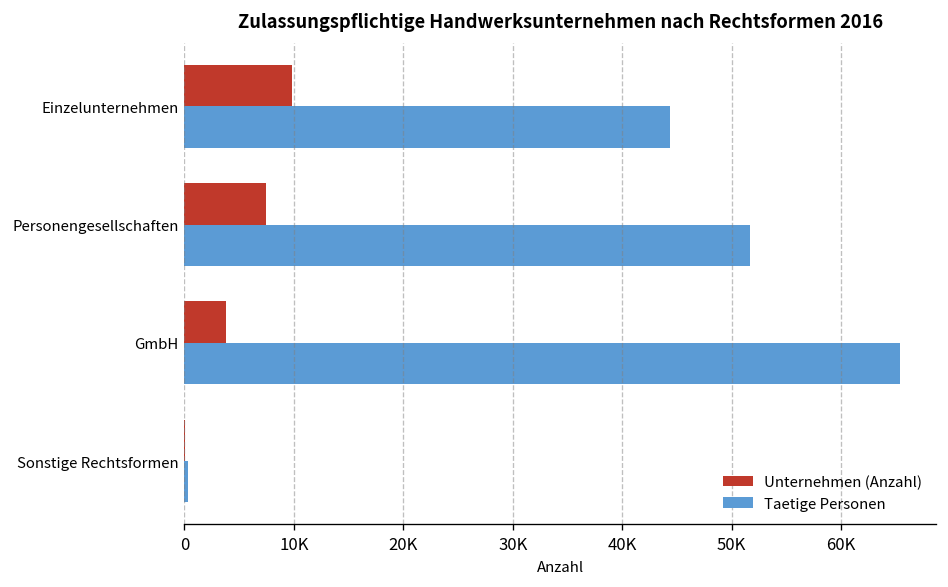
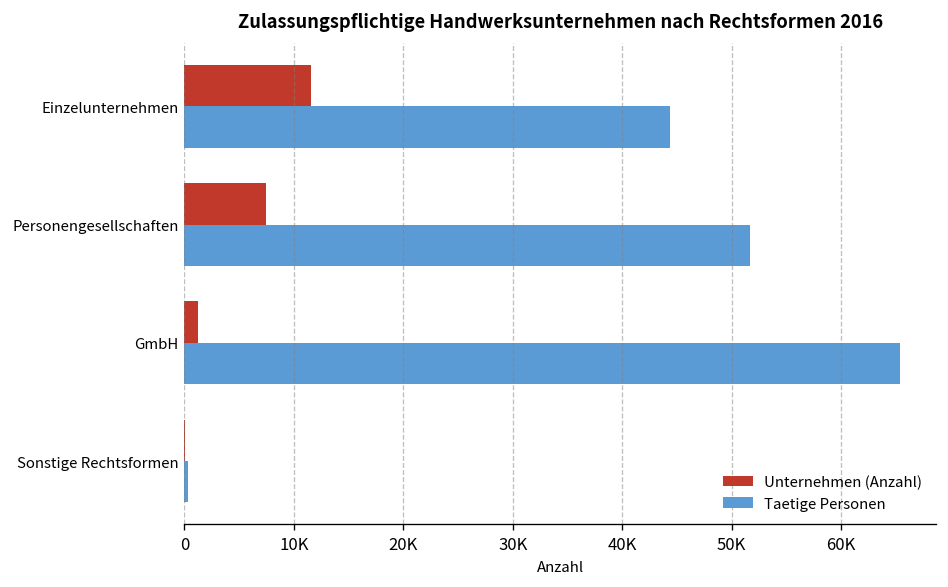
  {
    "Unternehmen (Anzahl)": {
-     "Einzelunternehmen": 10000,
+     "Einzelunternehmen": 12000,
      "Personengesellschaften": 7000,
-     "GmbH": 4000
+     "GmbH": 1000
    },
    "Taetige Personen": {
      "Einzelunternehmen": 44000,
      "Personengesellschaften": 52000,
      "GmbH": 65000,
      "Sonstige Rechtsformen": 0
    }
  }
